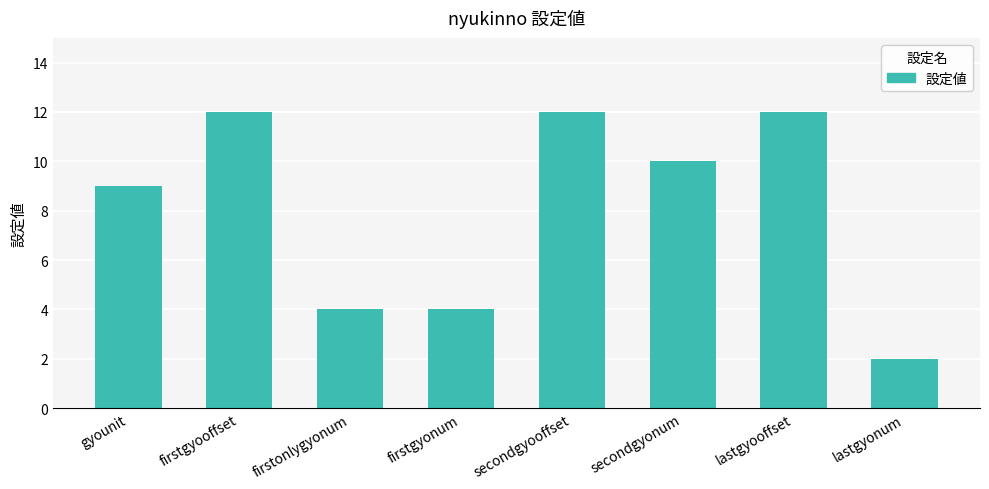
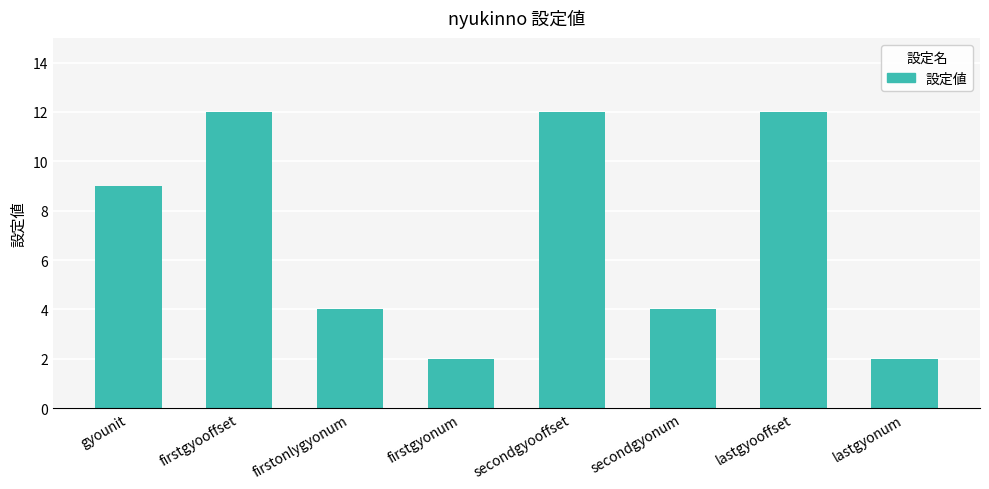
  {
    "gyounit": 9,
    "firstgyooffset": 12,
    "firstonlygyonum": 4,
-   "firstgyonum": 4,
+   "firstgyonum": 2,
    "secondgyooffset": 12,
-   "secondgyonum": 10,
+   "secondgyonum": 4,
    "lastgyooffset": 12,
    "lastgyonum": 2
  }
